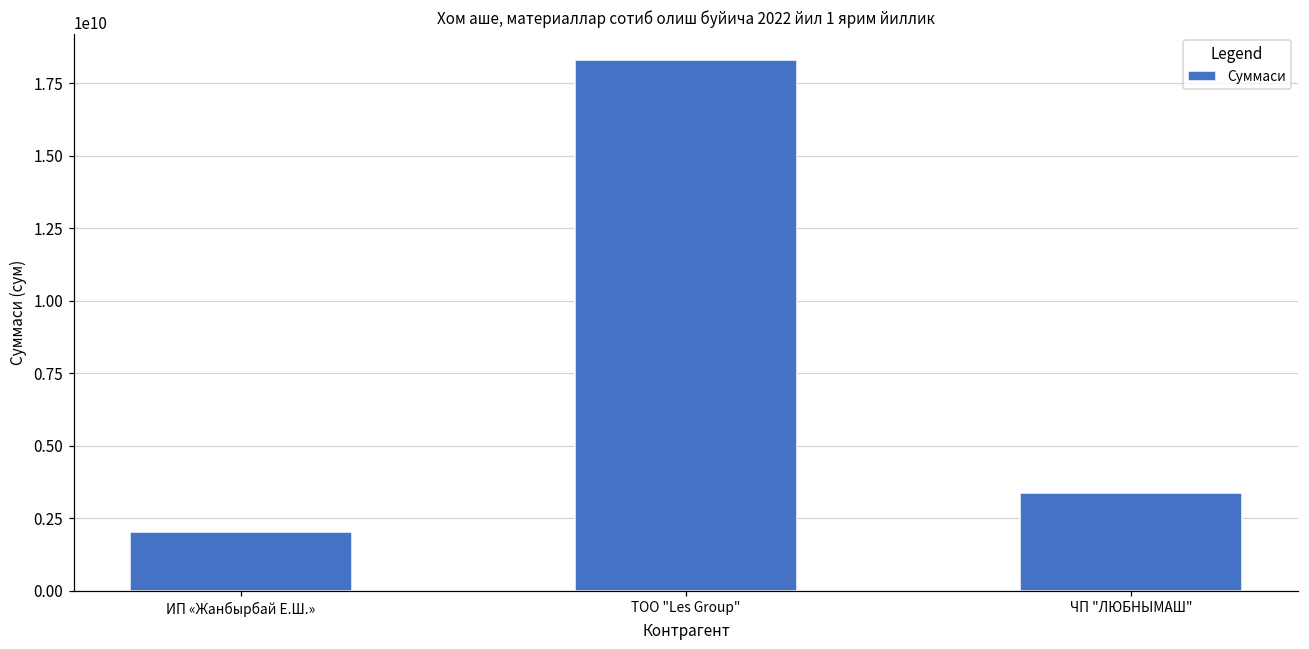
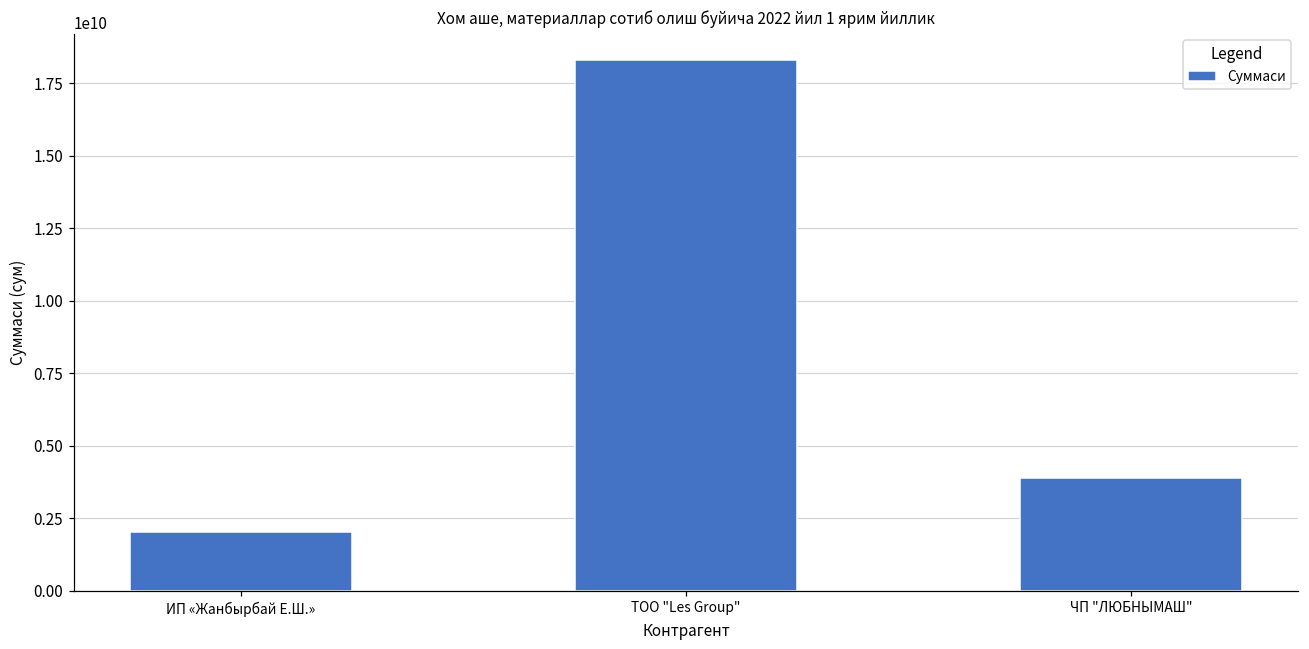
  {
    "ИП «Жанбырбай Е.Ш.»": 2000000000,
    "ТОО \"Les Group\"": 18300000000,
-   "ЧП \"ЛЮБНЫМАШ\"": 3400000000
+   "ЧП \"ЛЮБНЫМАШ\"": 3900000000
  }
